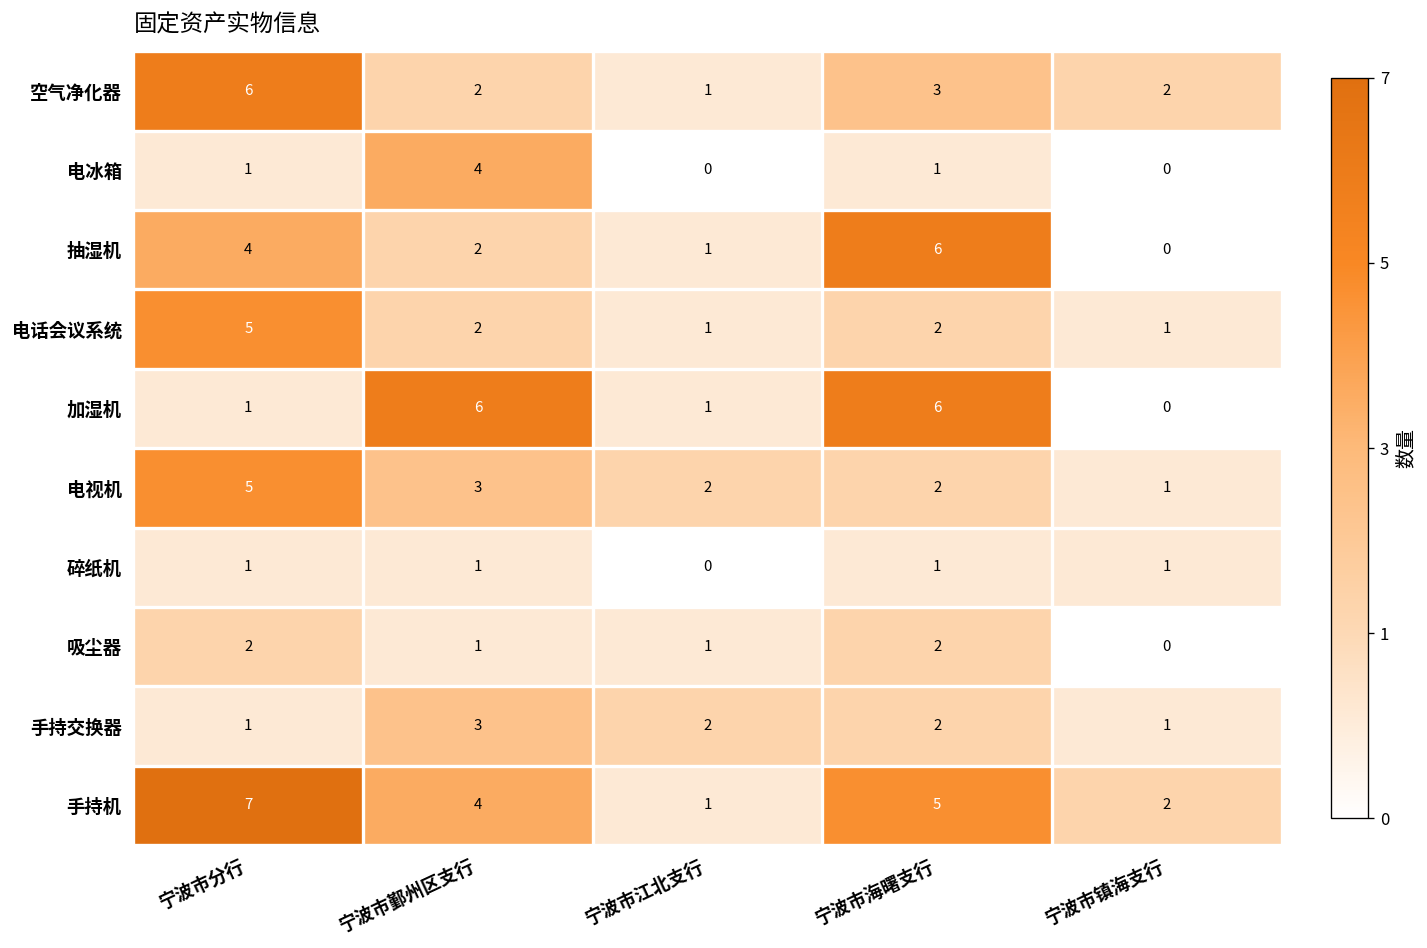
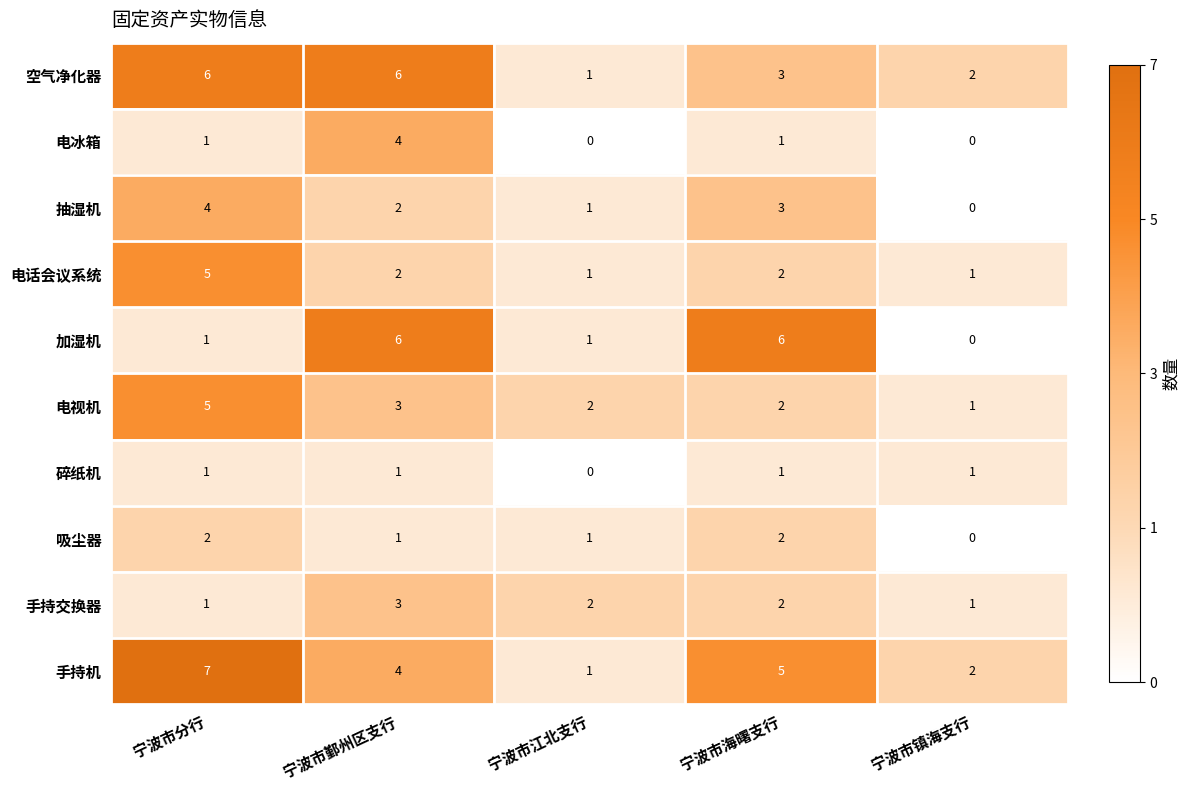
  {
    "空气净化器": {
      "宁波市分行": 6,
-     "宁波市鄞州区支行": 2,
+     "宁波市鄞州区支行": 6,
      "宁波市江北支行": 1,
      "宁波市海曙支行": 3,
      "宁波市镇海支行": 2
    },
    "电冰箱": {
      "宁波市分行": 1,
      "宁波市鄞州区支行": 4,
      "宁波市江北支行": 0,
      "宁波市海曙支行": 1,
      "宁波市镇海支行": 0
    },
    "抽湿机": {
      "宁波市分行": 4,
      "宁波市鄞州区支行": 2,
      "宁波市江北支行": 1,
-     "宁波市海曙支行": 6,
+     "宁波市海曙支行": 3,
      "宁波市镇海支行": 0
    },
    "电话会议系统": {
      "宁波市分行": 5,
      "宁波市鄞州区支行": 2,
      "宁波市江北支行": 1,
      "宁波市海曙支行": 2,
      "宁波市镇海支行": 1
    },
    "加湿机": {
      "宁波市分行": 1,
      "宁波市鄞州区支行": 6,
      "宁波市江北支行": 1,
      "宁波市海曙支行": 6,
      "宁波市镇海支行": 0
    },
    "电视机": {
      "宁波市分行": 5,
      "宁波市鄞州区支行": 3,
      "宁波市江北支行": 2,
      "宁波市海曙支行": 2,
      "宁波市镇海支行": 1
    },
    "碎纸机": {
      "宁波市分行": 1,
      "宁波市鄞州区支行": 1,
      "宁波市江北支行": 0,
      "宁波市海曙支行": 1,
      "宁波市镇海支行": 1
    },
    "吸尘器": {
      "宁波市分行": 2,
      "宁波市鄞州区支行": 1,
      "宁波市江北支行": 1,
      "宁波市海曙支行": 2,
      "宁波市镇海支行": 0
    },
    "手持交换器": {
      "宁波市分行": 1,
      "宁波市鄞州区支行": 3,
      "宁波市江北支行": 2,
      "宁波市海曙支行": 2,
      "宁波市镇海支行": 1
    },
    "手持机": {
      "宁波市分行": 7,
      "宁波市鄞州区支行": 4,
      "宁波市江北支行": 1,
      "宁波市海曙支行": 5,
      "宁波市镇海支行": 2
    }
  }
